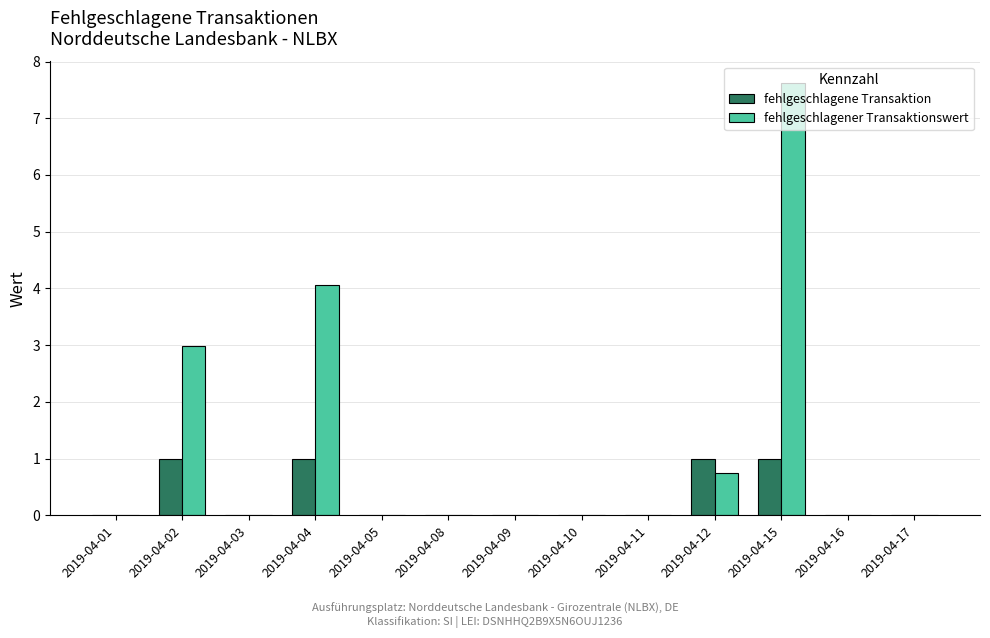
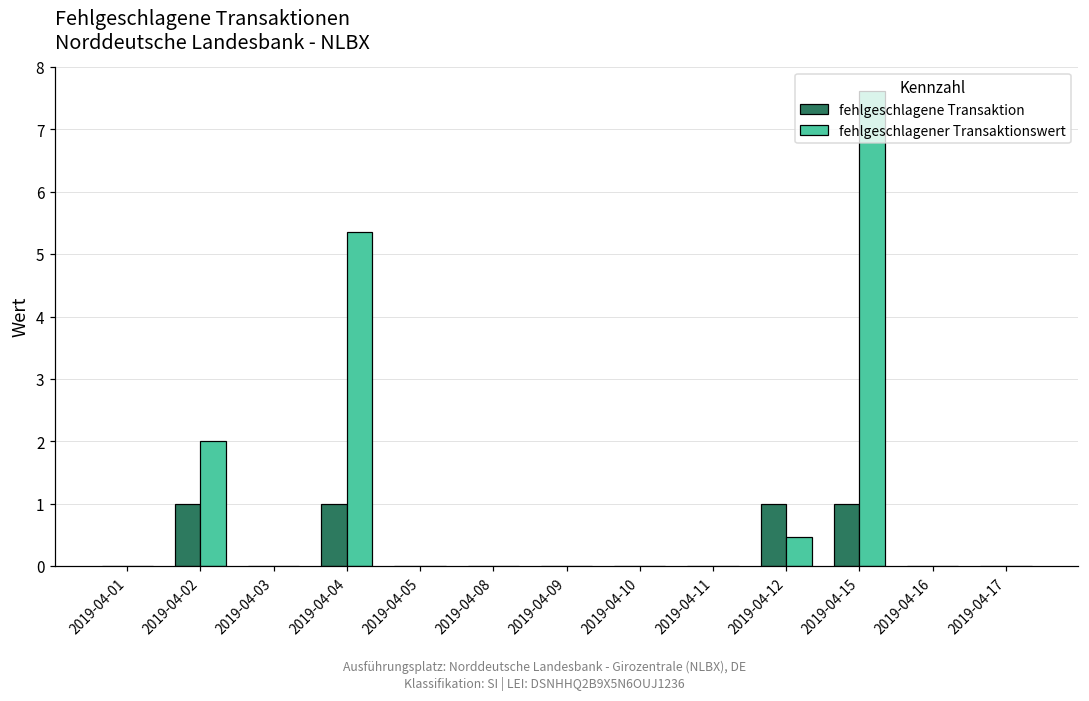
  {
    "fehlgeschlagene Transaktion": {
      "2019-04-01": 0.0,
      "2019-04-02": 1.0,
      "2019-04-03": 0.0,
      "2019-04-04": 1.0,
      "2019-04-05": 0.0,
      "2019-04-08": 0.0,
      "2019-04-09": 0.0,
      "2019-04-10": 0.0,
      "2019-04-11": 0.0,
      "2019-04-12": 1.0,
      "2019-04-15": 1.0,
      "2019-04-16": 0.0,
      "2019-04-17": 0.0
    },
    "fehlgeschlagener Transaktionswert": {
      "2019-04-01": 0.0,
-     "2019-04-02": 3.0,
+     "2019-04-02": 2.0,
      "2019-04-03": 0.0,
-     "2019-04-04": 4.1,
+     "2019-04-04": 5.4,
      "2019-04-05": 0.0,
      "2019-04-08": 0.0,
      "2019-04-09": 0.0,
      "2019-04-10": 0.0,
      "2019-04-11": 0.0,
-     "2019-04-12": 0.7,
+     "2019-04-12": 0.5,
      "2019-04-16": 0.0,
      "2019-04-17": 0.0
    }
  }
